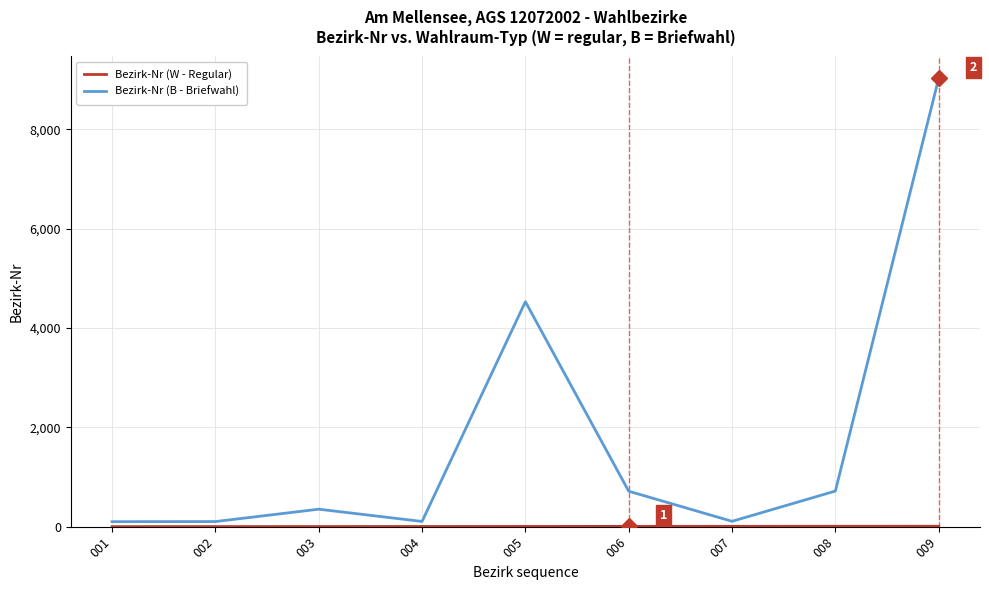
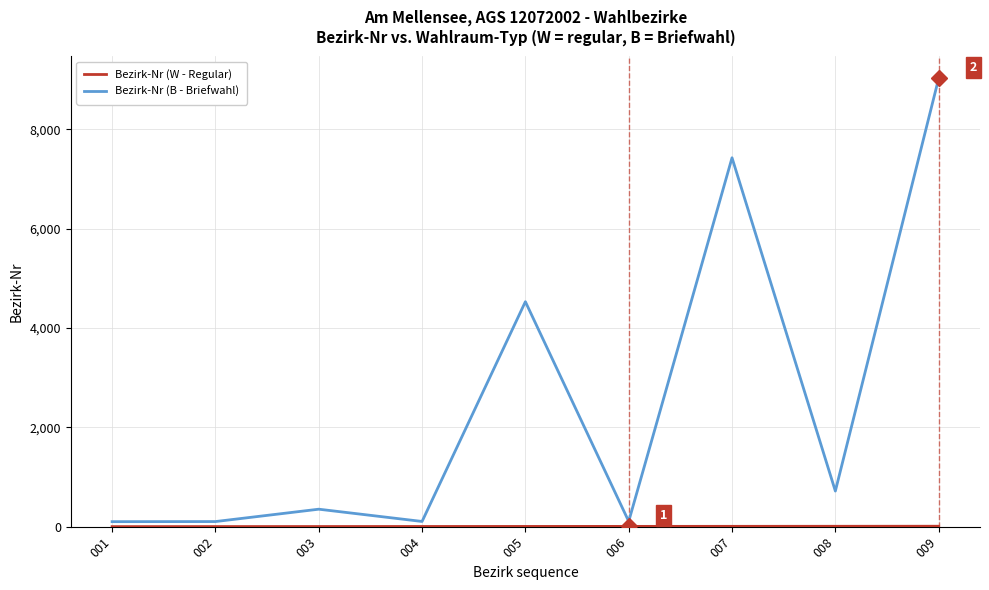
  {
    "Bezirk-Nr (B - Briefwahl)": {
      "001": "100",
      "002": "100",
      "003": "400",
      "004": "100",
      "005": "4,500",
-     "006": "700",
-     "007": "100",
+     "006": "100",
+     "007": "7,400",
      "008": "700"
    }
  }
